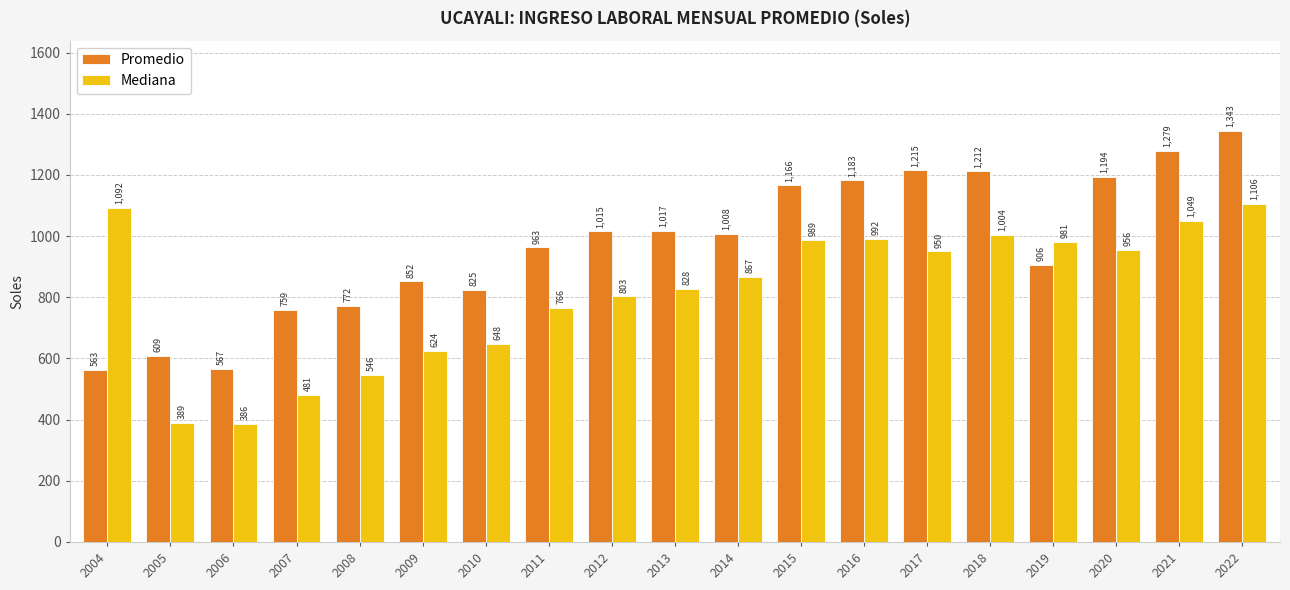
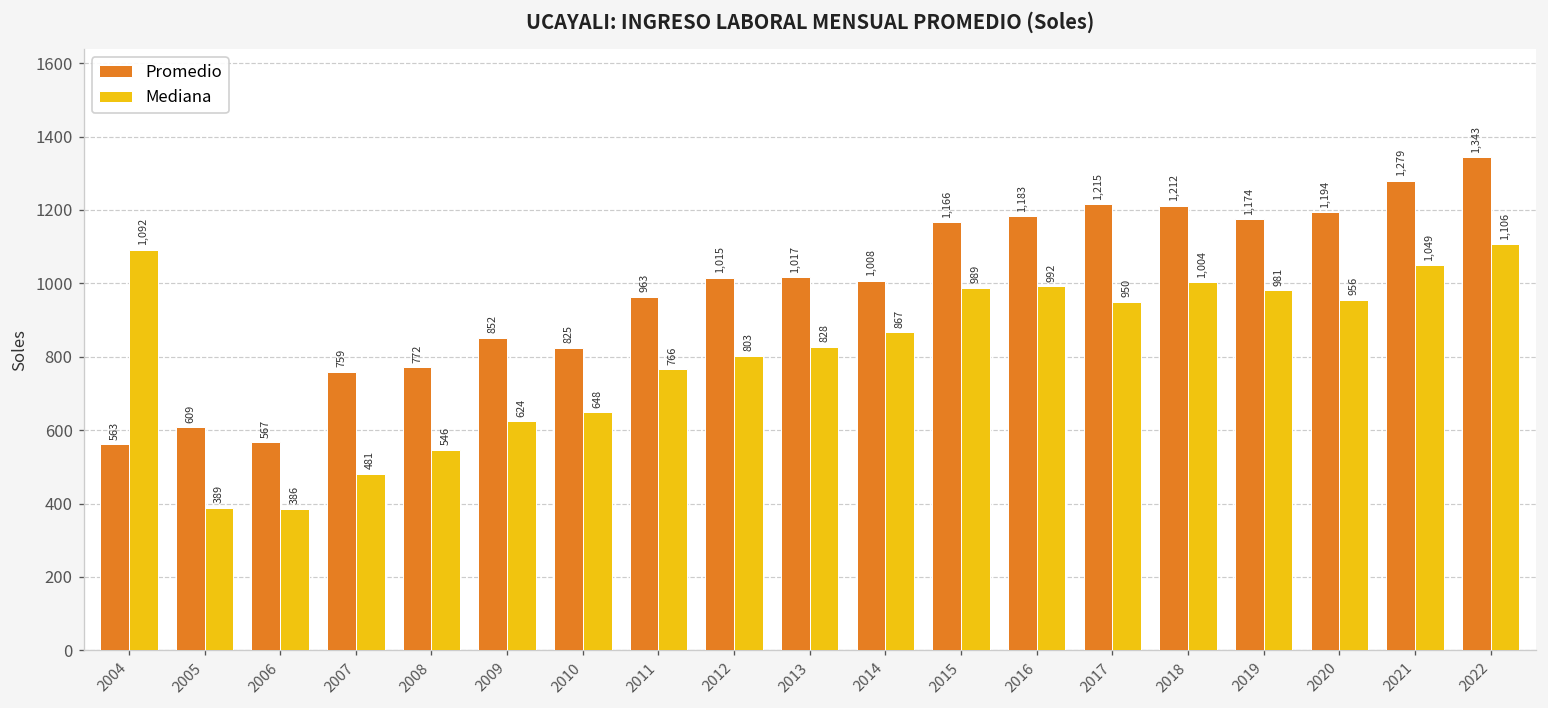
  {
    "Promedio": {
      "2004": "563",
      "2005": "609",
      "2006": "567",
      "2007": "759",
      "2008": "772",
      "2009": "852",
      "2010": "825",
      "2011": "963",
      "2012": "1,015",
      "2013": "1,017",
      "2014": "1,008",
      "2015": "1,166",
      "2016": "1,183",
      "2017": "1,215",
      "2018": "1,212",
-     "2019": "906",
+     "2019": "1,174",
      "2020": "1,194",
      "2021": "1,279",
      "2022": "1,343"
    },
    "Mediana": {
      "2004": "1,092",
      "2005": "389",
      "2006": "386",
      "2007": "481",
      "2008": "546",
      "2009": "624",
      "2010": "648",
      "2011": "766",
      "2012": "803",
      "2013": "828",
      "2014": "867",
      "2015": "989",
      "2016": "992",
      "2017": "950",
      "2018": "1,004",
      "2019": "981",
      "2020": "956",
      "2021": "1,049",
      "2022": "1,106"
    }
  }
